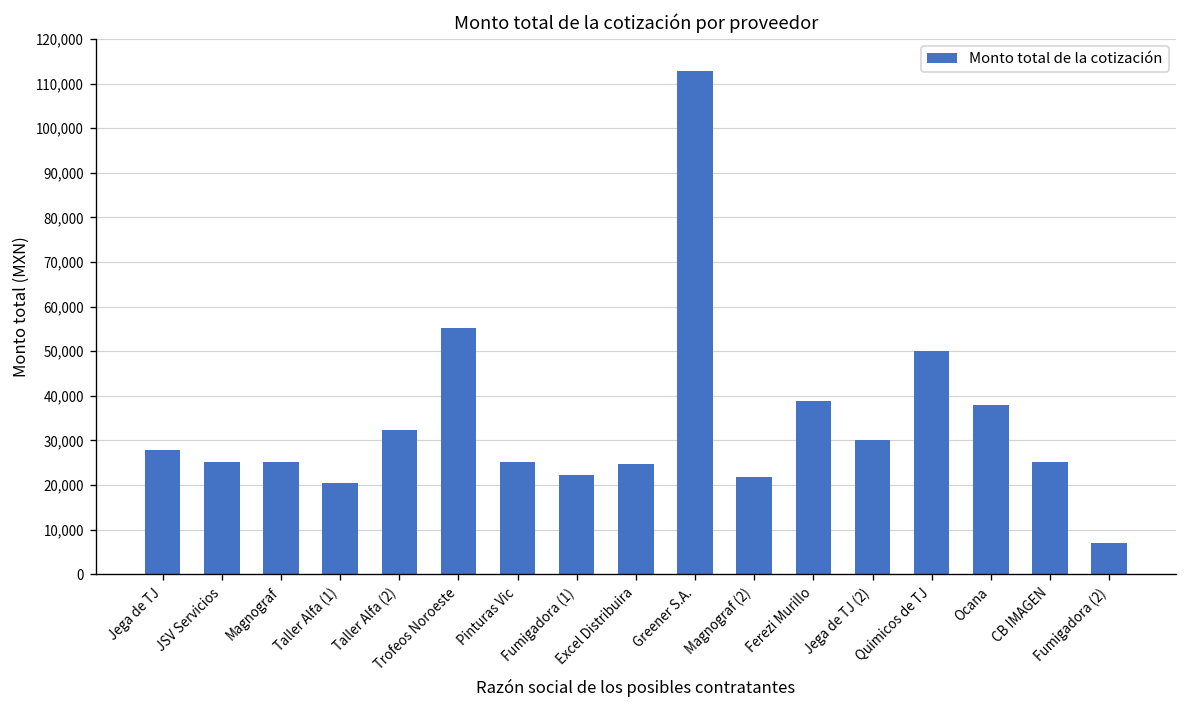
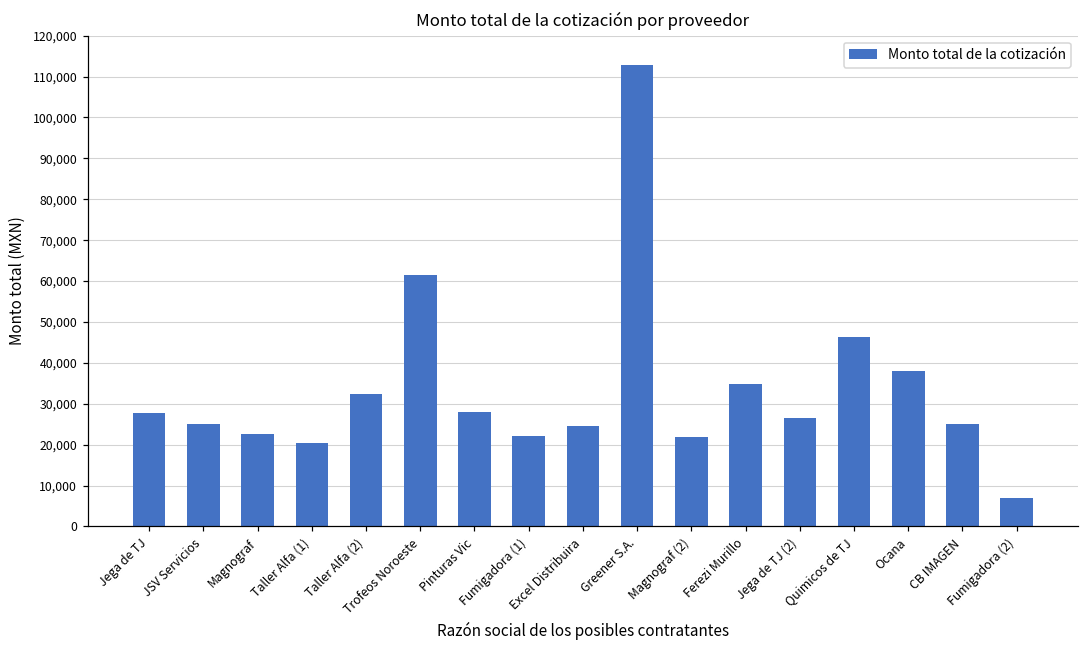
  {
    "Jega de TJ": "28,000",
    "JSV Servicios": "25,000",
-   "Magnograf": "25,000",
+   "Magnograf": "23,000",
    "Taller Alfa (1)": "20,000",
    "Taller Alfa (2)": "32,000",
-   "Trofeos Noroeste": "55,000",
-   "Pinturas Vic": "25,000",
+   "Trofeos Noroeste": "62,000",
+   "Pinturas Vic": "28,000",
    "Fumigadora (1)": "22,000",
    "Excel Distribuira": "25,000",
    "Greener S.A.": "113,000",
    "Magnograf (2)": "22,000",
-   "Ferezi Murillo": "39,000",
-   "Jega de TJ (2)": "30,000",
-   "Quimicos de TJ": "50,000",
+   "Ferezi Murillo": "35,000",
+   "Jega de TJ (2)": "26,000",
+   "Quimicos de TJ": "46,000",
    "Ocana": "38,000",
    "CB IMAGEN": "25,000",
    "Fumigadora (2)": "7,000"
  }
